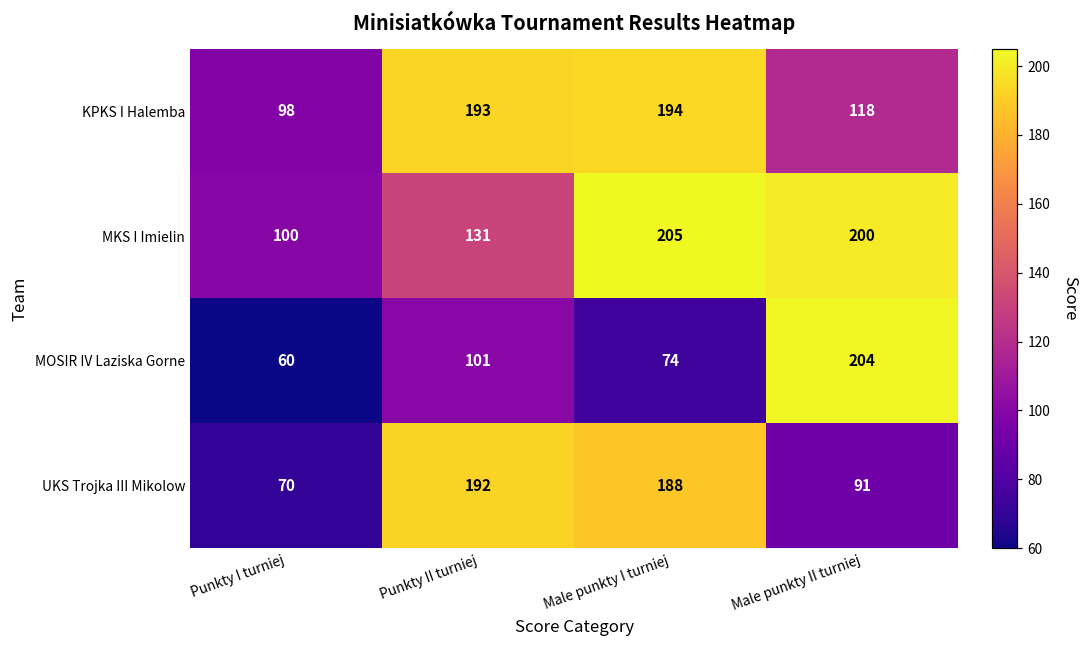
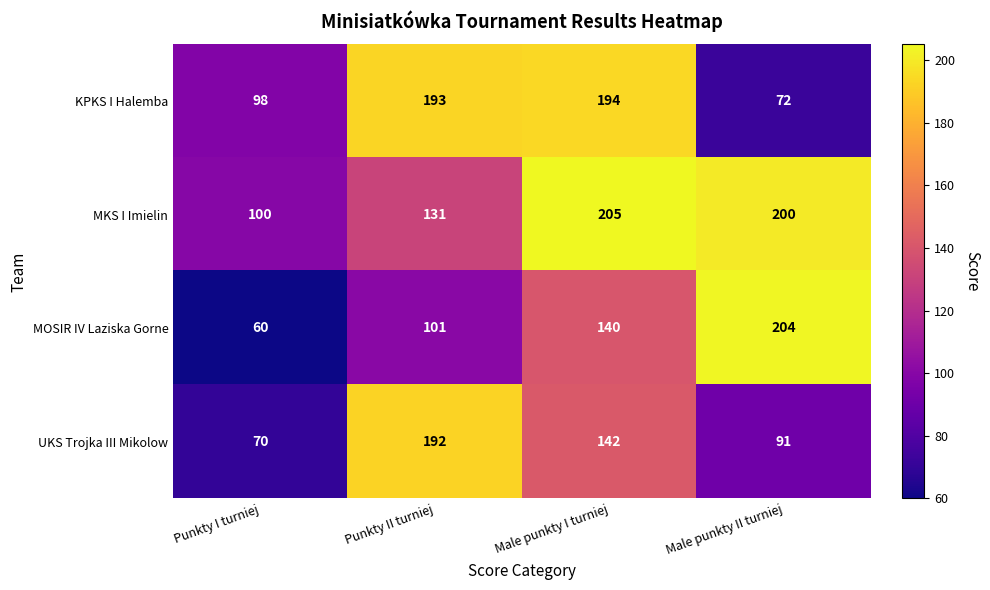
  {
    "KPKS I Halemba": {
      "Punkty I turniej": 98,
      "Punkty II turniej": 193,
      "Male punkty I turniej": 194,
-     "Male punkty II turniej": 118
+     "Male punkty II turniej": 72
    },
    "MKS I Imielin": {
      "Punkty I turniej": 100,
      "Punkty II turniej": 131,
      "Male punkty I turniej": 205,
      "Male punkty II turniej": 200
    },
    "MOSIR IV Laziska Gorne": {
      "Punkty I turniej": 60,
      "Punkty II turniej": 101,
-     "Male punkty I turniej": 74,
+     "Male punkty I turniej": 140,
      "Male punkty II turniej": 204
    },
    "UKS Trojka III Mikolow": {
      "Punkty I turniej": 70,
      "Punkty II turniej": 192,
-     "Male punkty I turniej": 188,
+     "Male punkty I turniej": 142,
      "Male punkty II turniej": 91
    }
  }
